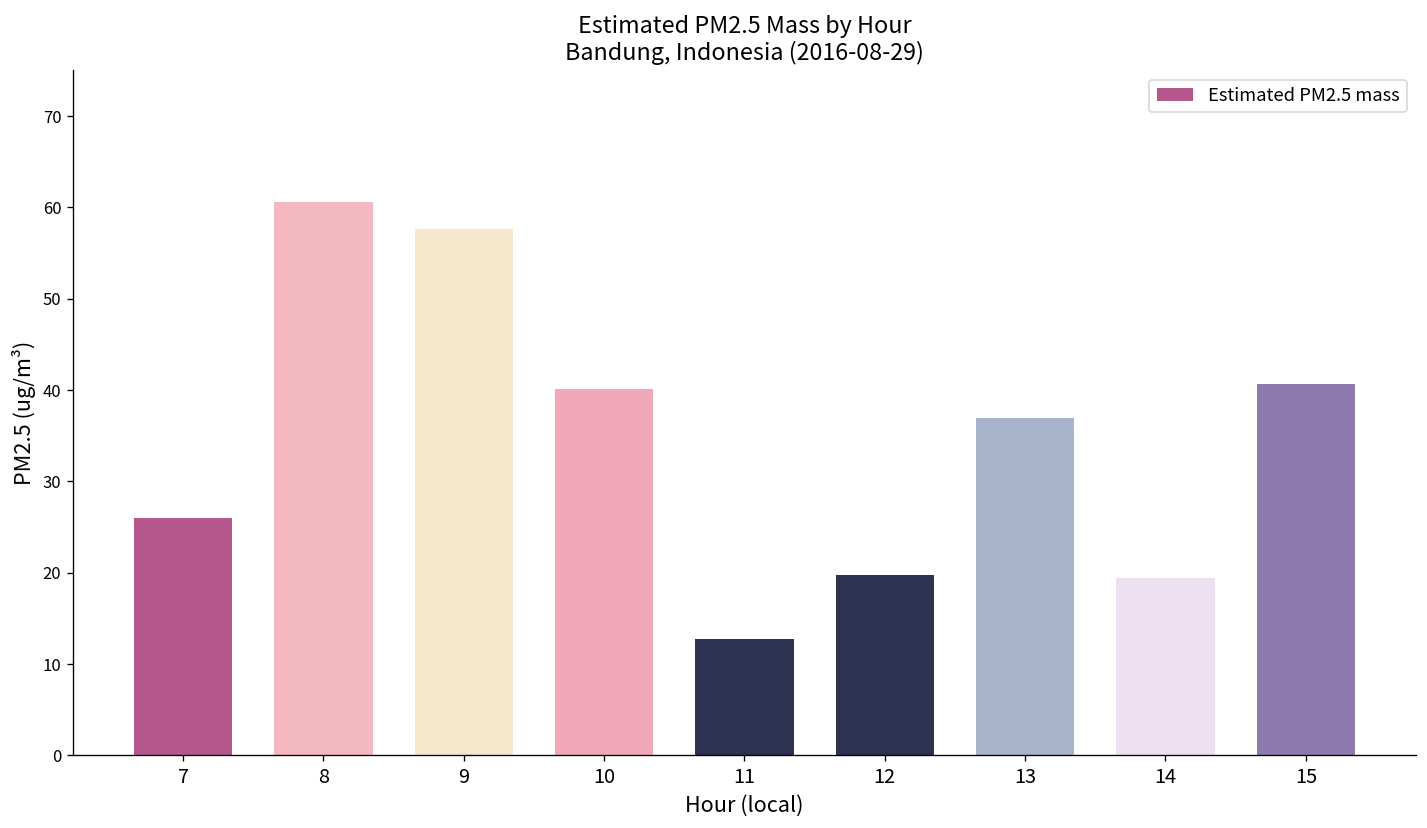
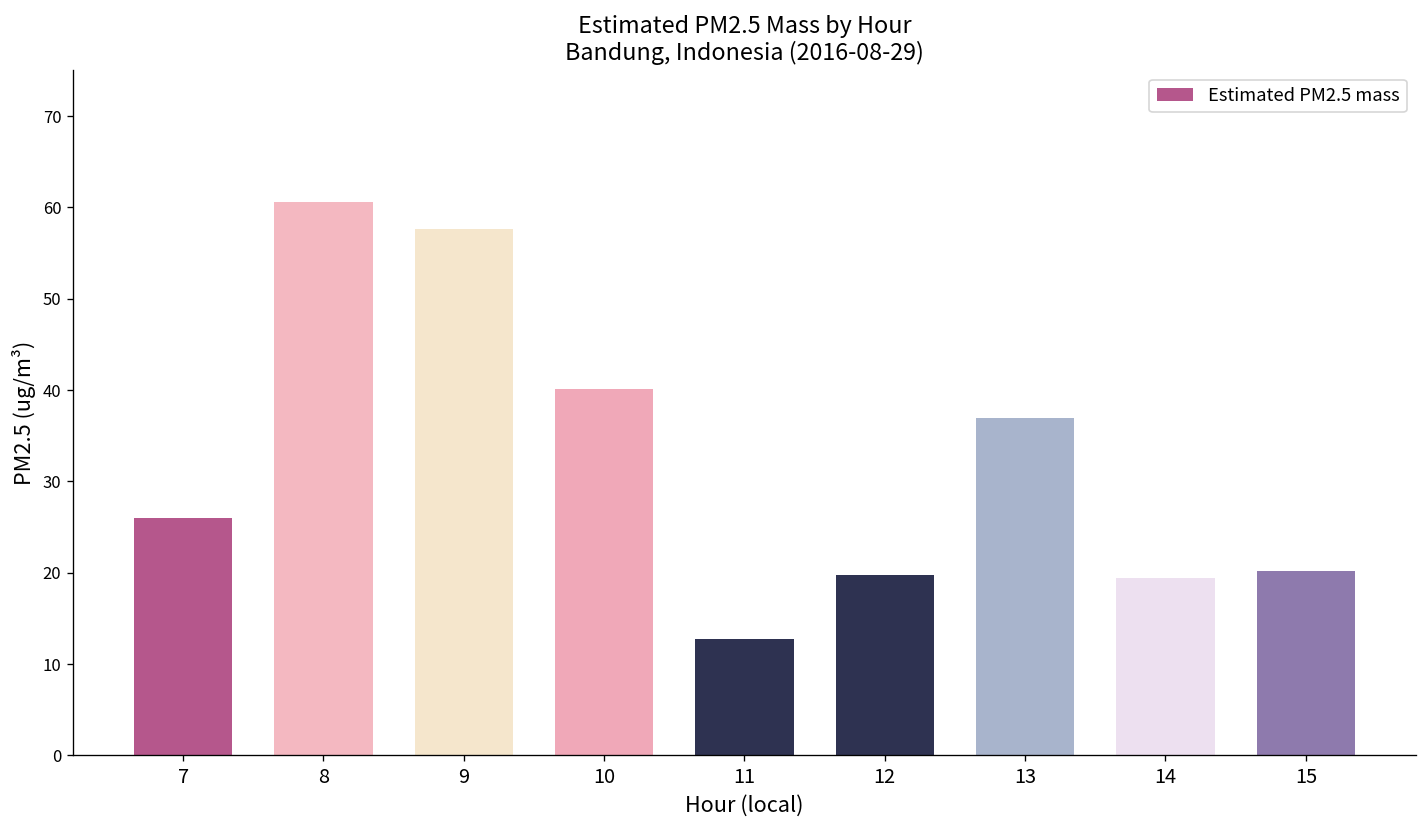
  {
    "7": 26,
    "8": 61,
    "9": 58,
    "10": 40,
    "11": 13,
    "12": 20,
    "13": 37,
    "14": 19,
-   "15": 41
+   "15": 20
  }
